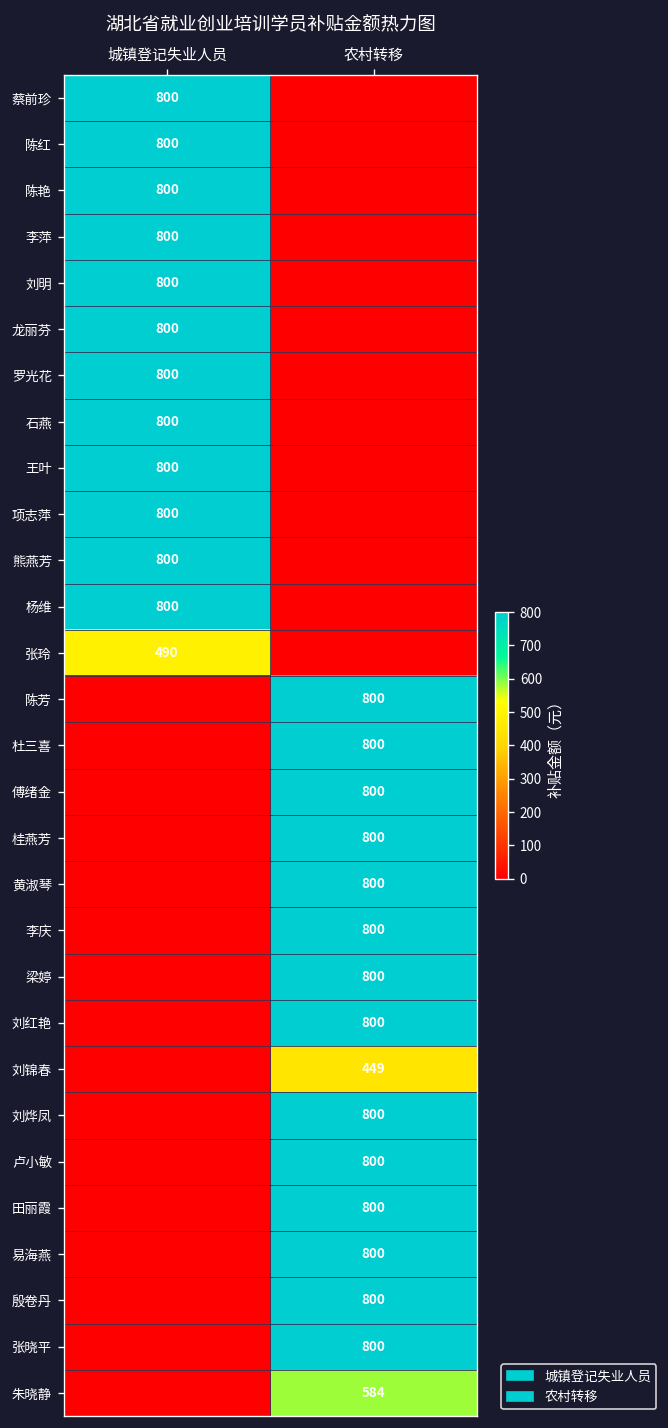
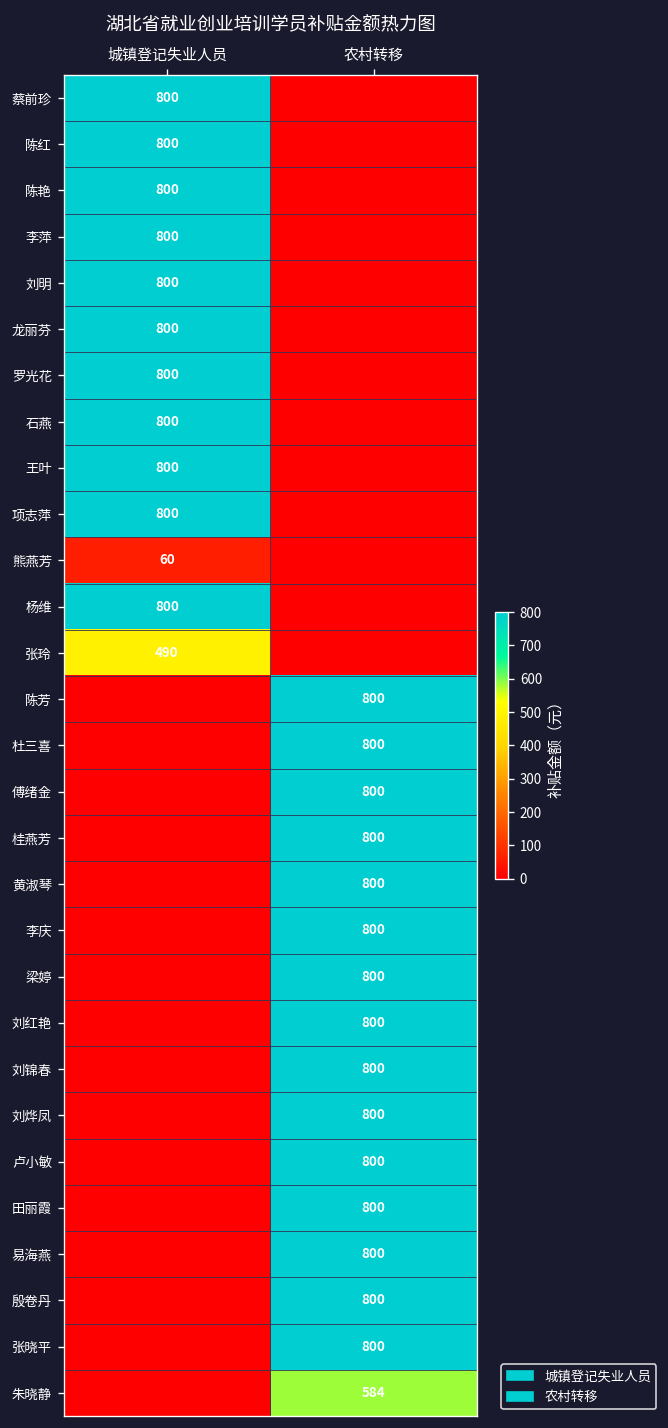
  {
    "蔡前珍": {
      "城镇登记失业人员": 800
    },
    "陈红": {
      "城镇登记失业人员": 800
    },
    "陈艳": {
      "城镇登记失业人员": 800
    },
    "李萍": {
      "城镇登记失业人员": 800
    },
    "刘明": {
      "城镇登记失业人员": 800
    },
    "龙丽芬": {
      "城镇登记失业人员": 800
    },
    "罗光花": {
      "城镇登记失业人员": 800
    },
    "石燕": {
      "城镇登记失业人员": 800
    },
    "王叶": {
      "城镇登记失业人员": 800
    },
    "项志萍": {
      "城镇登记失业人员": 800
    },
    "熊燕芳": {
-     "城镇登记失业人员": 800
+     "城镇登记失业人员": 60
    },
    "杨维": {
      "城镇登记失业人员": 800
    },
    "张玲": {
      "城镇登记失业人员": 490
    },
    "陈芳": {
      "农村转移": 800
    },
    "杜三喜": {
      "农村转移": 800
    },
    "傅绪金": {
      "农村转移": 800
    },
    "桂燕芳": {
      "农村转移": 800
    },
    "黄淑琴": {
      "农村转移": 800
    },
    "李庆": {
      "农村转移": 800
    },
    "梁婷": {
      "农村转移": 800
    },
    "刘红艳": {
      "农村转移": 800
    },
    "刘锦春": {
-     "农村转移": 449
+     "农村转移": 800
    },
    "刘烨凤": {
      "农村转移": 800
    },
    "卢小敏": {
      "农村转移": 800
    },
    "田丽霞": {
      "农村转移": 800
    },
    "易海燕": {
      "农村转移": 800
    },
    "殷卷丹": {
      "农村转移": 800
    },
    "张晓平": {
      "农村转移": 800
    },
    "朱晓静": {
      "农村转移": 584
    }
  }
